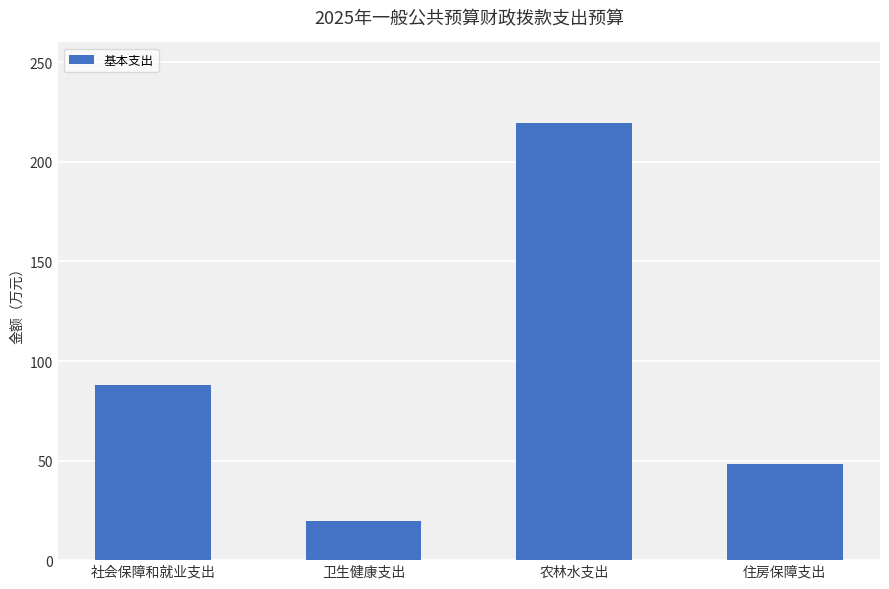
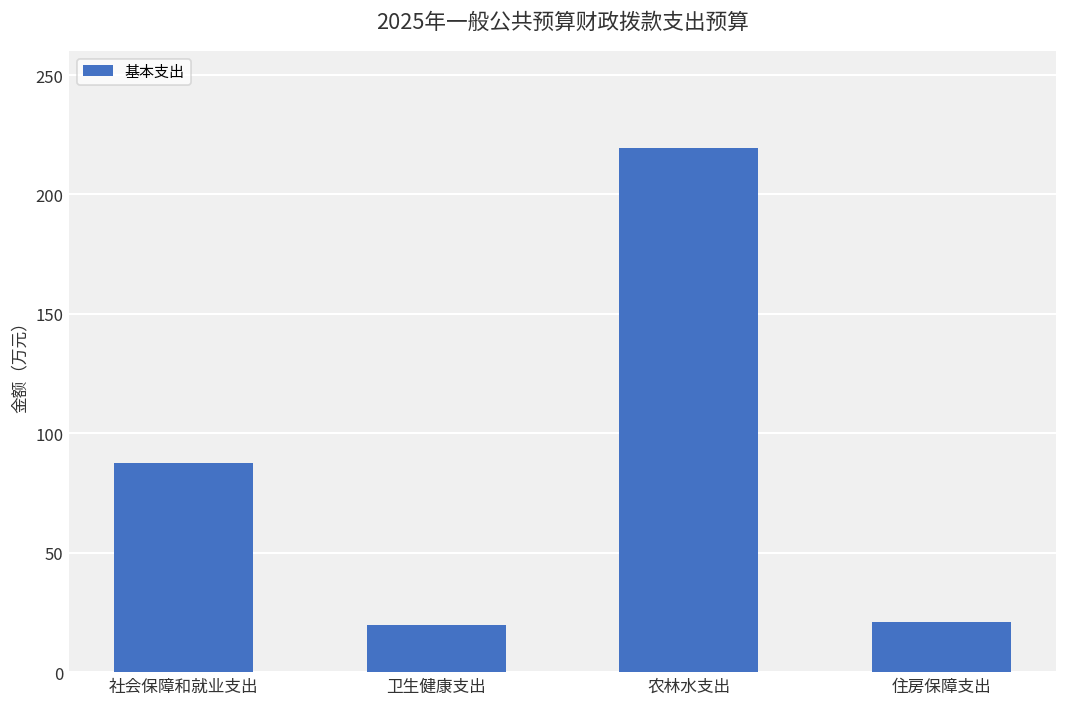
  {
    "社会保障和就业支出": 88,
    "卫生健康支出": 20,
    "农林水支出": 220,
-   "住房保障支出": 48
+   "住房保障支出": 21
  }
